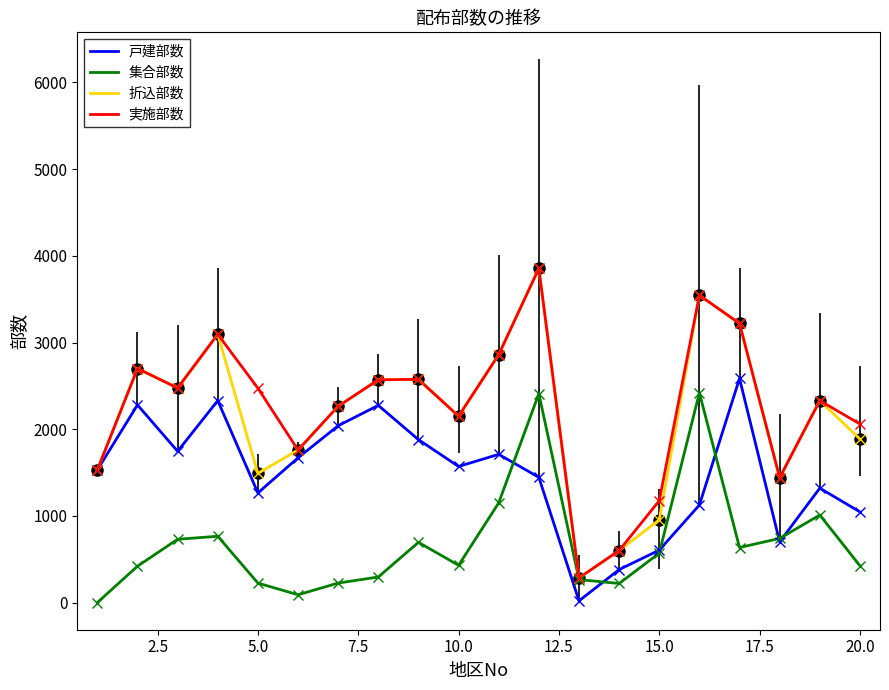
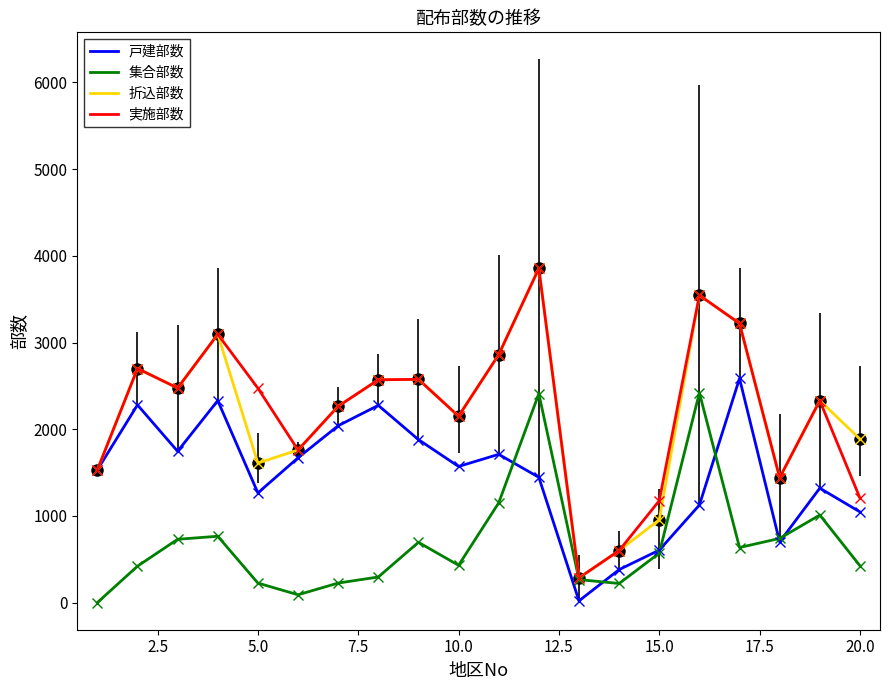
  {
    "戸建部数": {
      "5.0": 1300,
      "10.0": 1600,
      "15.0": 600,
      "20.0": 1000
    },
    "集合部数": {
      "5.0": 200,
      "10.0": 400,
      "15.0": 600,
      "20.0": 400
    },
    "折込部数": {
-     "5.0": 1500,
+     "5.0": 1600,
      "15.0": 1000,
      "20.0": 1900
    },
    "実施部数": {
      "5.0": 2500,
      "15.0": 1200,
-     "20.0": 2100
+     "20.0": 1200
    }
  }
